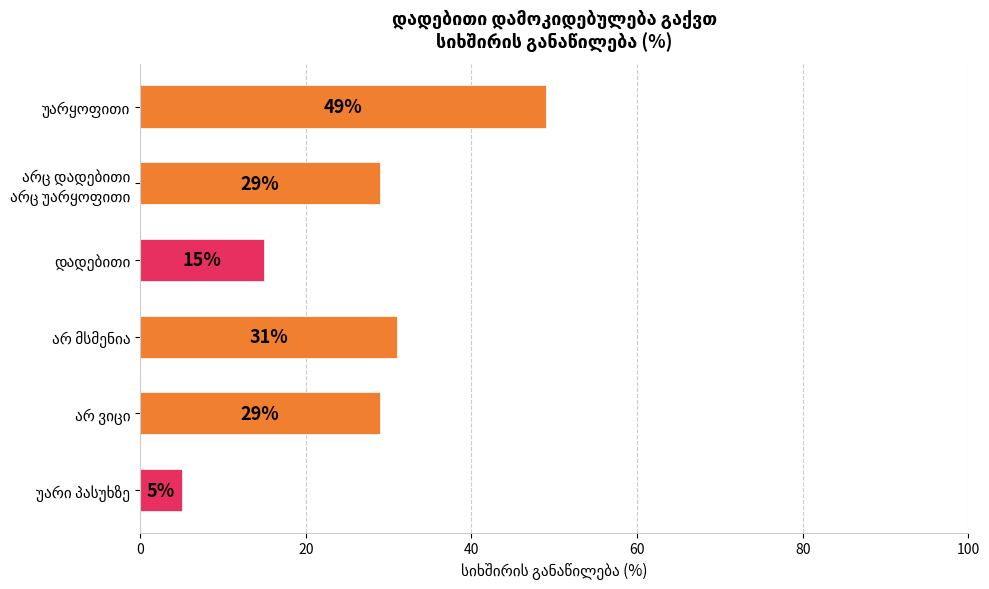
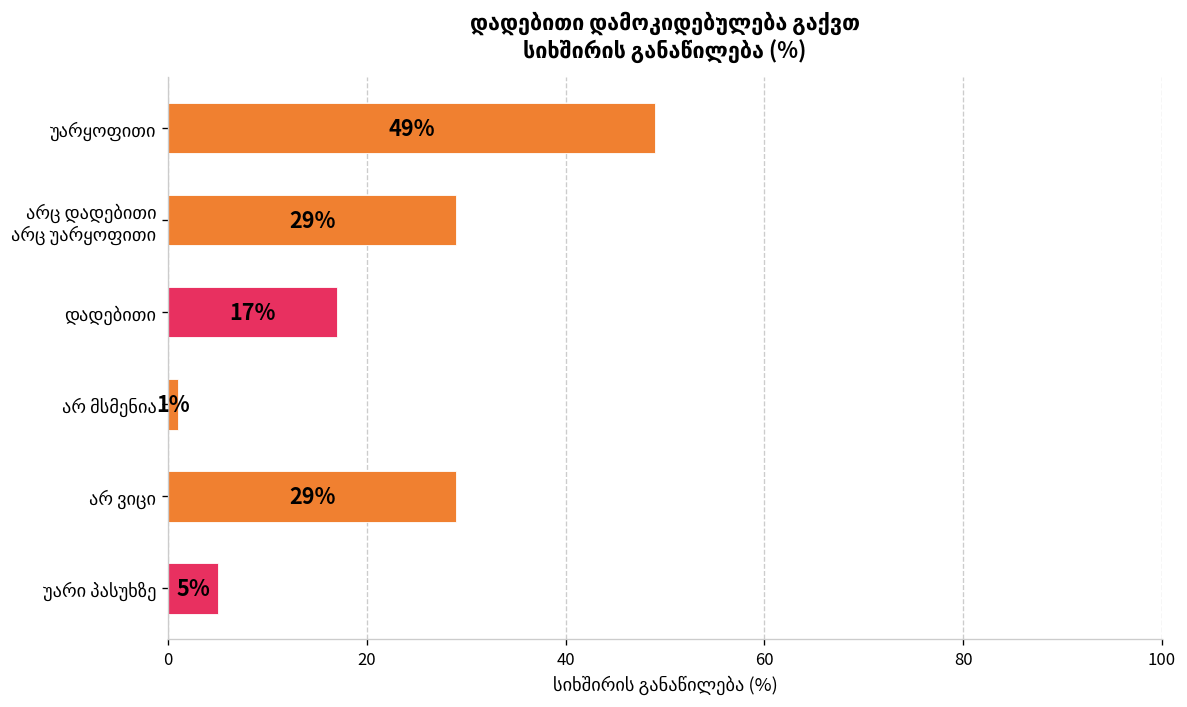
  {
    "უარყოფითი": "49%",
    "არც დადებითი არც უარყოფითი": "29%",
-   "დადებითი": "15%",
-   "არ მსმენია": "31%",
+   "დადებითი": "17%",
+   "არ მსმენია": "1%",
    "არ ვიცი": "29%",
    "უარი პასუხზე": "5%"
  }
